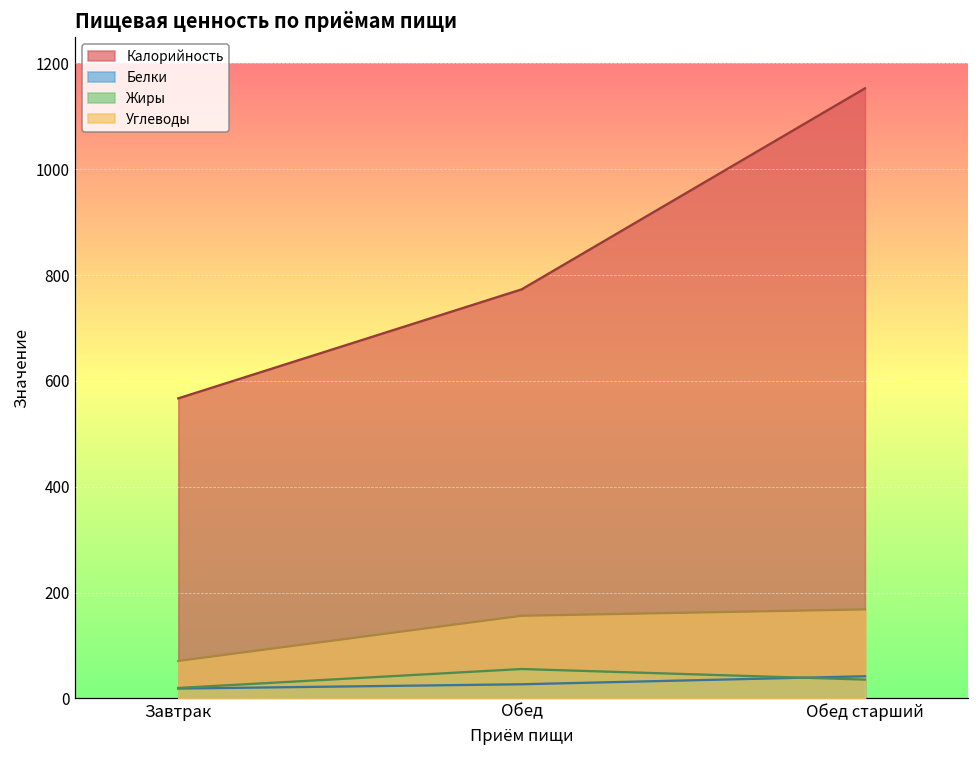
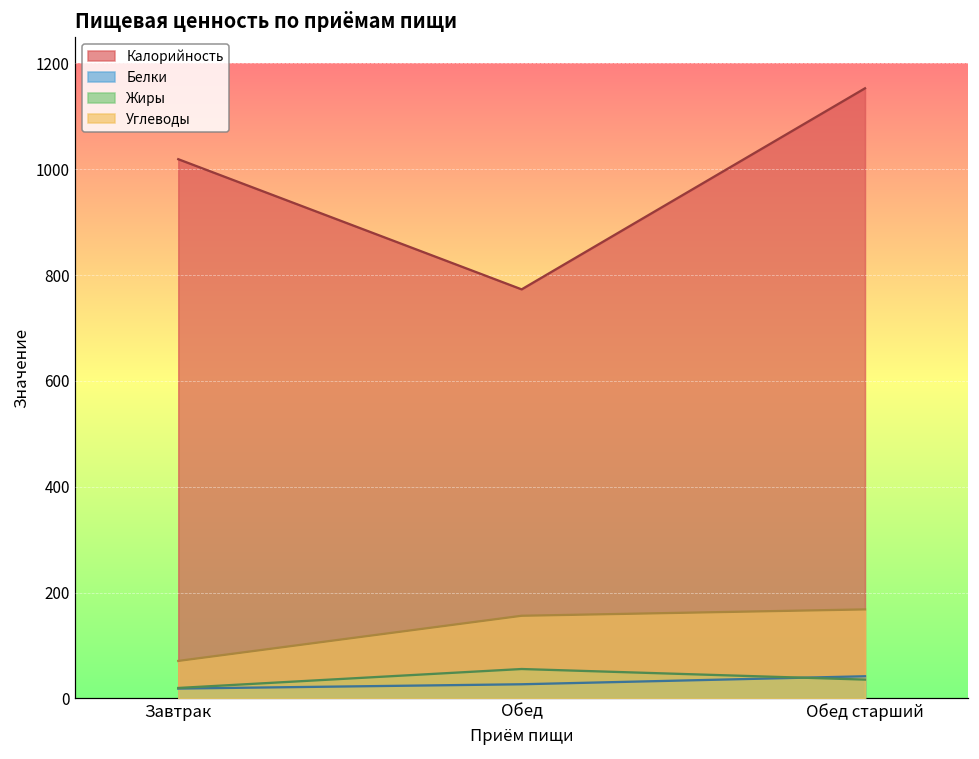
  {
    "Калорийность": {
-     "Завтрак": 570,
+     "Завтрак": 1020,
      "Обед": 770,
      "Обед старший": 1150
    },
    "Белки": {
      "Обед": 30,
      "Обед старший": 40
    },
    "Жиры": {
      "Обед": 60,
      "Обед старший": 40
    },
    "Углеводы": {
      "Завтрак": 70,
      "Обед": 160,
      "Обед старший": 170
    }
  }
